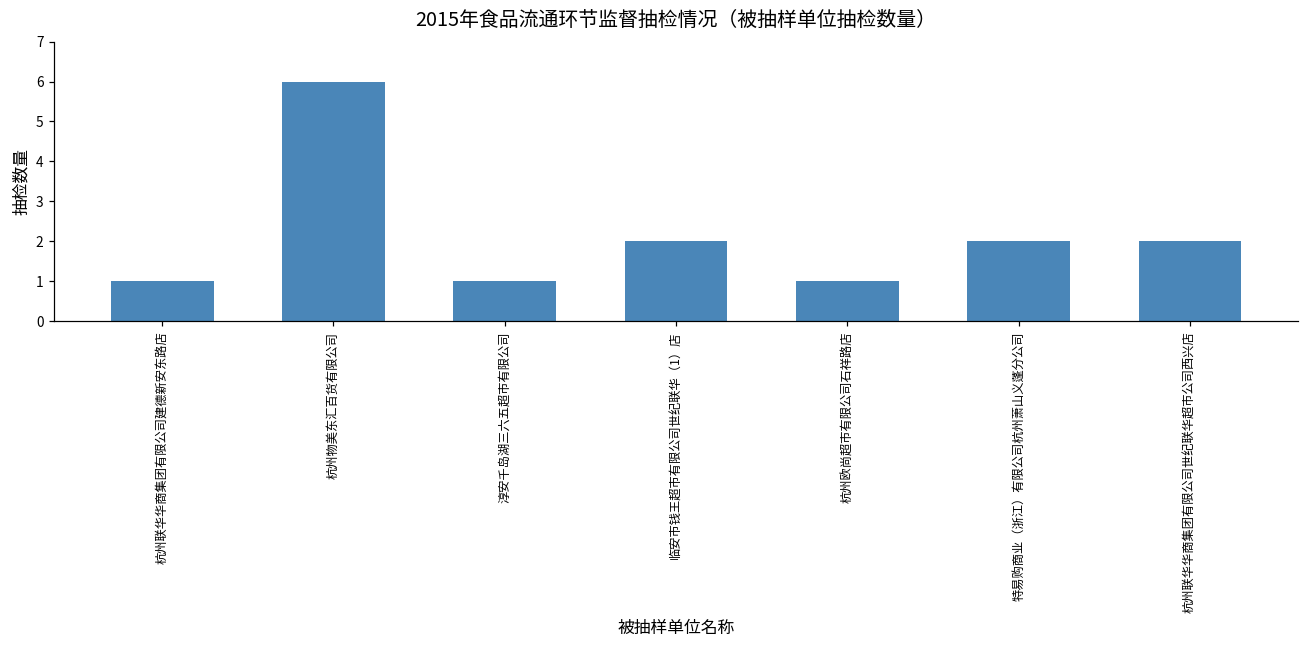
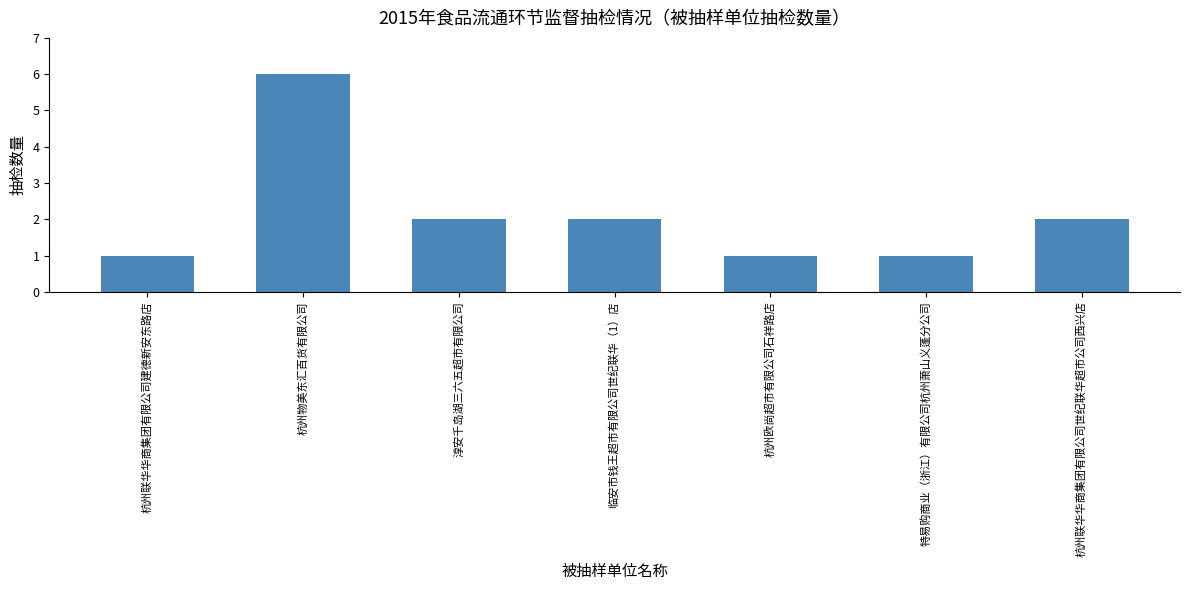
  {
    "杭州联华华商集团有限公司建德新安东路店": 1,
    "杭州物美东汇百货有限公司": 6,
-   "淳安千岛湖三六五超市有限公司": 1,
+   "淳安千岛湖三六五超市有限公司": 2,
    "临安市钱王超市有限公司世纪联华（1）店": 2,
    "杭州欧尚超市有限公司石祥路店": 1,
-   "特易购商业（浙江）有限公司杭州萧山义蓬分公司": 2,
+   "特易购商业（浙江）有限公司杭州萧山义蓬分公司": 1,
    "杭州联华华商集团有限公司世纪联华超市公司西兴店": 2
  }
